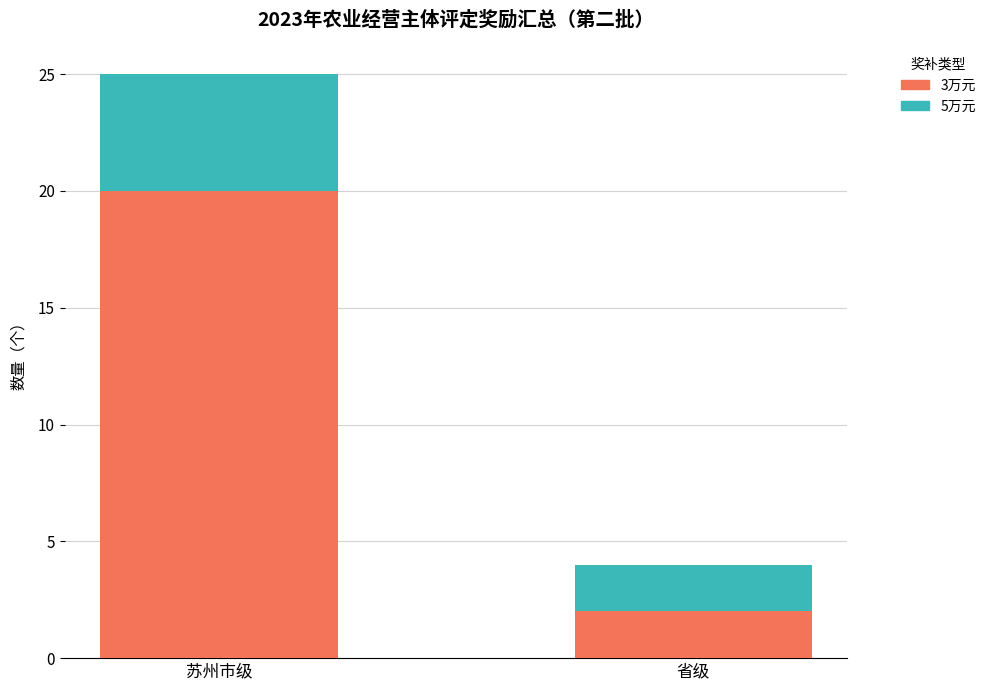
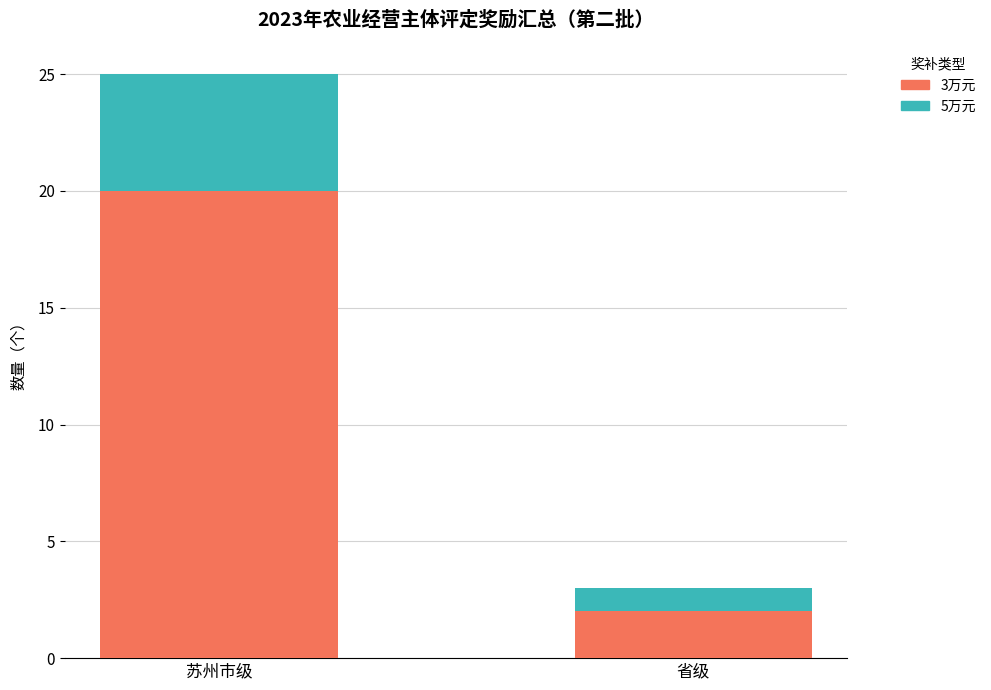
  {
    "3万元": {
      "苏州市级": 20,
      "省级": 2
    },
    "5万元": {
      "苏州市级": 5,
-     "省级": 2
+     "省级": 1
    }
  }
